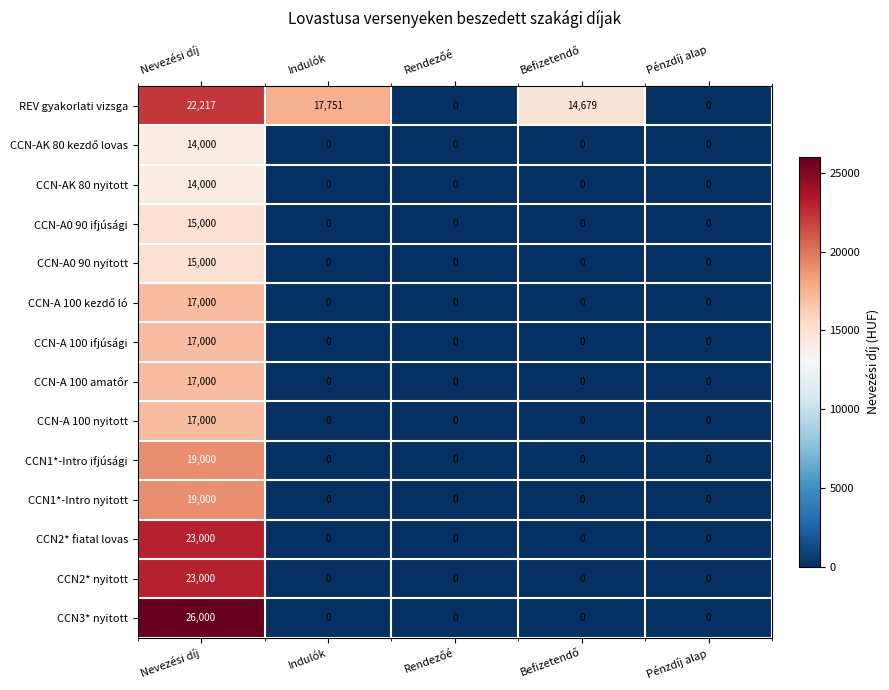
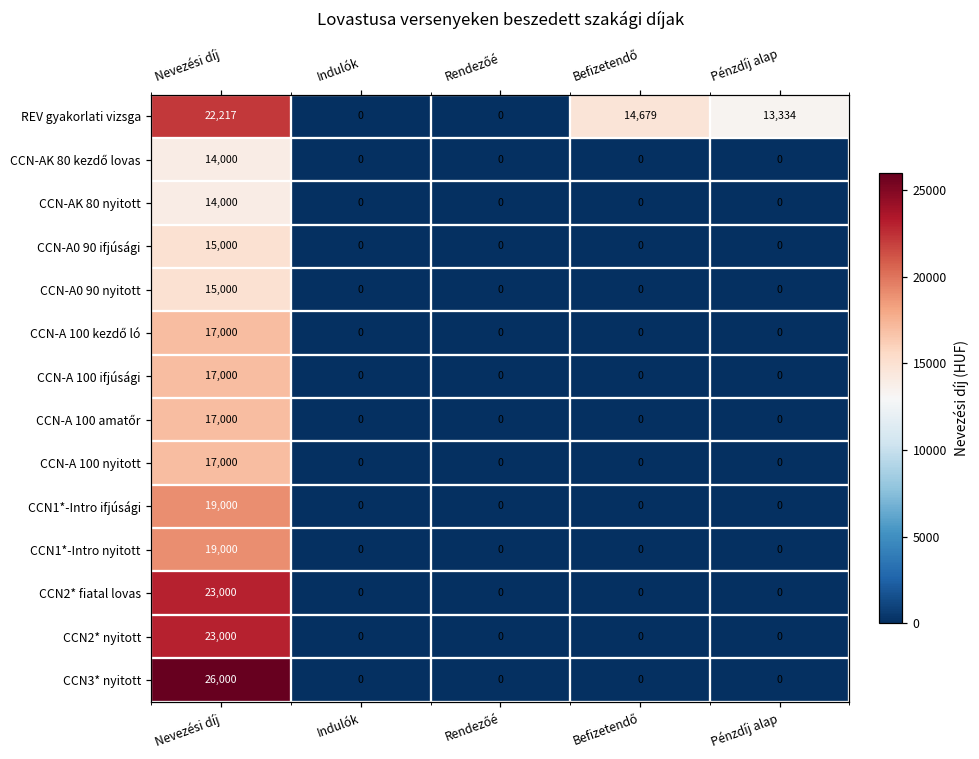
  {
    "REV gyakorlati vizsga": {
      "Nevezési díj": "22,217",
-     "Indulók": "17,751",
+     "Indulók": "0",
      "Rendezőé": "0",
      "Befizetendő": "14,679",
-     "Pénzdíj alap": "0"
+     "Pénzdíj alap": "13,334"
    },
    "CCN-AK 80 kezdő lovas": {
      "Nevezési díj": "14,000",
      "Indulók": "0",
      "Rendezőé": "0",
      "Befizetendő": "0",
      "Pénzdíj alap": "0"
    },
    "CCN-AK 80 nyitott": {
      "Nevezési díj": "14,000",
      "Indulók": "0",
      "Rendezőé": "0",
      "Befizetendő": "0",
      "Pénzdíj alap": "0"
    },
    "CCN-A0 90 ifjúsági": {
      "Nevezési díj": "15,000",
      "Indulók": "0",
      "Rendezőé": "0",
      "Befizetendő": "0",
      "Pénzdíj alap": "0"
    },
    "CCN-A0 90 nyitott": {
      "Nevezési díj": "15,000",
      "Indulók": "0",
      "Rendezőé": "0",
      "Befizetendő": "0",
      "Pénzdíj alap": "0"
    },
    "CCN-A 100 kezdő ló": {
      "Nevezési díj": "17,000",
      "Indulók": "0",
      "Rendezőé": "0",
      "Befizetendő": "0",
      "Pénzdíj alap": "0"
    },
    "CCN-A 100 ifjúsági": {
      "Nevezési díj": "17,000",
      "Indulók": "0",
      "Rendezőé": "0",
      "Befizetendő": "0",
      "Pénzdíj alap": "0"
    },
    "CCN-A 100 amatőr": {
      "Nevezési díj": "17,000",
      "Indulók": "0",
      "Rendezőé": "0",
      "Befizetendő": "0",
      "Pénzdíj alap": "0"
    },
    "CCN-A 100 nyitott": {
      "Nevezési díj": "17,000",
      "Indulók": "0",
      "Rendezőé": "0",
      "Befizetendő": "0",
      "Pénzdíj alap": "0"
    },
    "CCN1*-Intro ifjúsági": {
      "Nevezési díj": "19,000",
      "Indulók": "0",
      "Rendezőé": "0",
      "Befizetendő": "0",
      "Pénzdíj alap": "0"
    },
    "CCN1*-Intro nyitott": {
      "Nevezési díj": "19,000",
      "Indulók": "0",
      "Rendezőé": "0",
      "Befizetendő": "0",
      "Pénzdíj alap": "0"
    },
    "CCN2* fiatal lovas": {
      "Nevezési díj": "23,000",
      "Indulók": "0",
      "Rendezőé": "0",
      "Befizetendő": "0",
      "Pénzdíj alap": "0"
    },
    "CCN2* nyitott": {
      "Nevezési díj": "23,000",
      "Indulók": "0",
      "Rendezőé": "0",
      "Befizetendő": "0",
      "Pénzdíj alap": "0"
    },
    "CCN3* nyitott": {
      "Nevezési díj": "26,000",
      "Indulók": "0",
      "Rendezőé": "0",
      "Befizetendő": "0",
      "Pénzdíj alap": "0"
    }
  }
